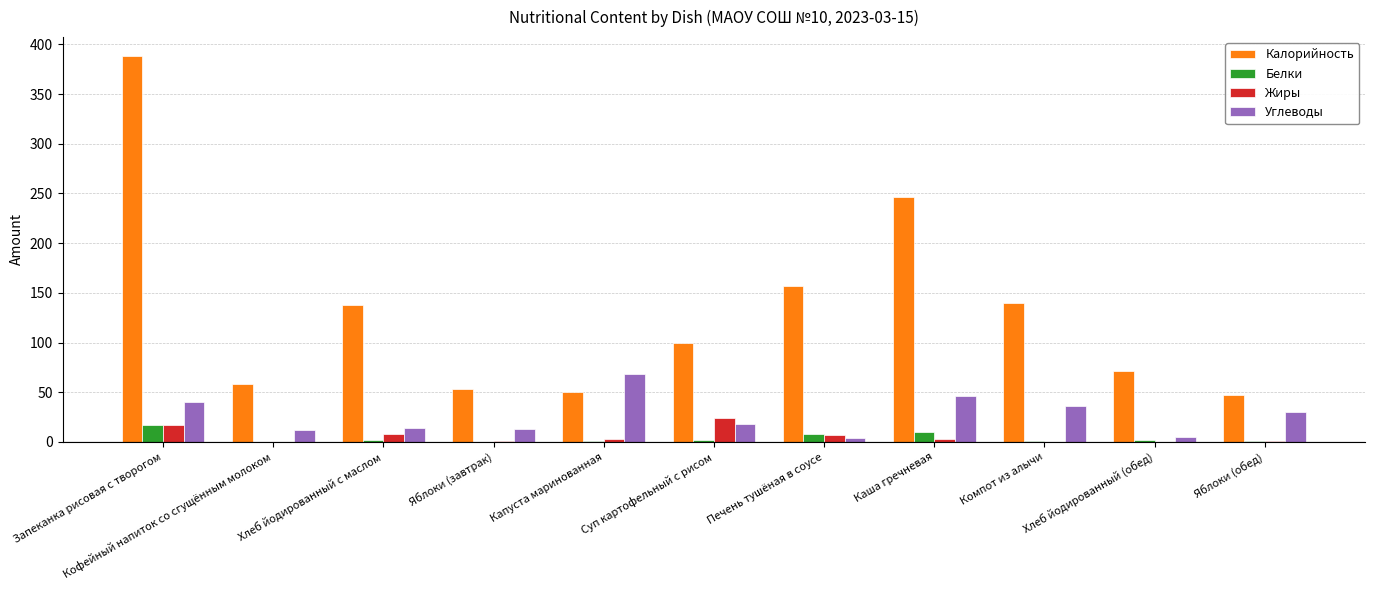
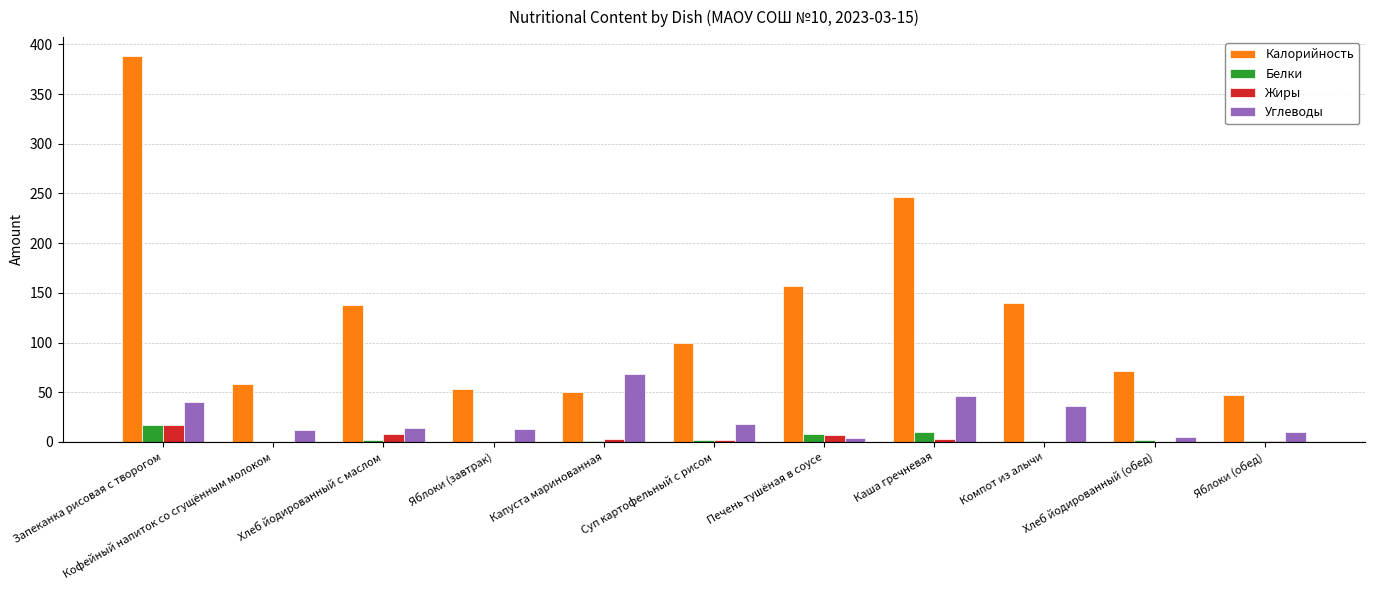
  {
    "Калорийность": {
      "Запеканка рисовая с творогом": 390,
      "Кофейный напиток со сгущённым молоком": 60,
      "Хлеб йодированный с маслом": 140,
      "Яблоки (завтрак)": 50,
      "Капуста маринованная": 50,
      "Суп картофельный с рисом": 100,
      "Печень тушёная в соусе": 160,
      "Каша гречневая": 250,
      "Компот из алычи": 140,
      "Хлеб йодированный (обед)": 70,
      "Яблоки (обед)": 50
    },
    "Белки": {
      "Запеканка рисовая с творогом": 20,
      "Печень тушёная в соусе": 10,
      "Каша гречневая": 10
    },
    "Жиры": {
      "Запеканка рисовая с творогом": 20,
      "Хлеб йодированный с маслом": 10,
      "Капуста маринованная": 0,
-     "Суп картофельный с рисом": 20,
+     "Суп картофельный с рисом": 0,
      "Печень тушёная в соусе": 10,
      "Каша гречневая": 0,
      "Компот из алычи": 0
    },
    "Углеводы": {
      "Запеканка рисовая с творогом": 40,
      "Кофейный напиток со сгущённым молоком": 10,
      "Хлеб йодированный с маслом": 10,
      "Яблоки (завтрак)": 10,
      "Капуста маринованная": 70,
      "Суп картофельный с рисом": 20,
      "Печень тушёная в соусе": 0,
      "Каша гречневая": 50,
      "Компот из алычи": 40,
      "Хлеб йодированный (обед)": 10,
-     "Яблоки (обед)": 30
+     "Яблоки (обед)": 10
    }
  }
